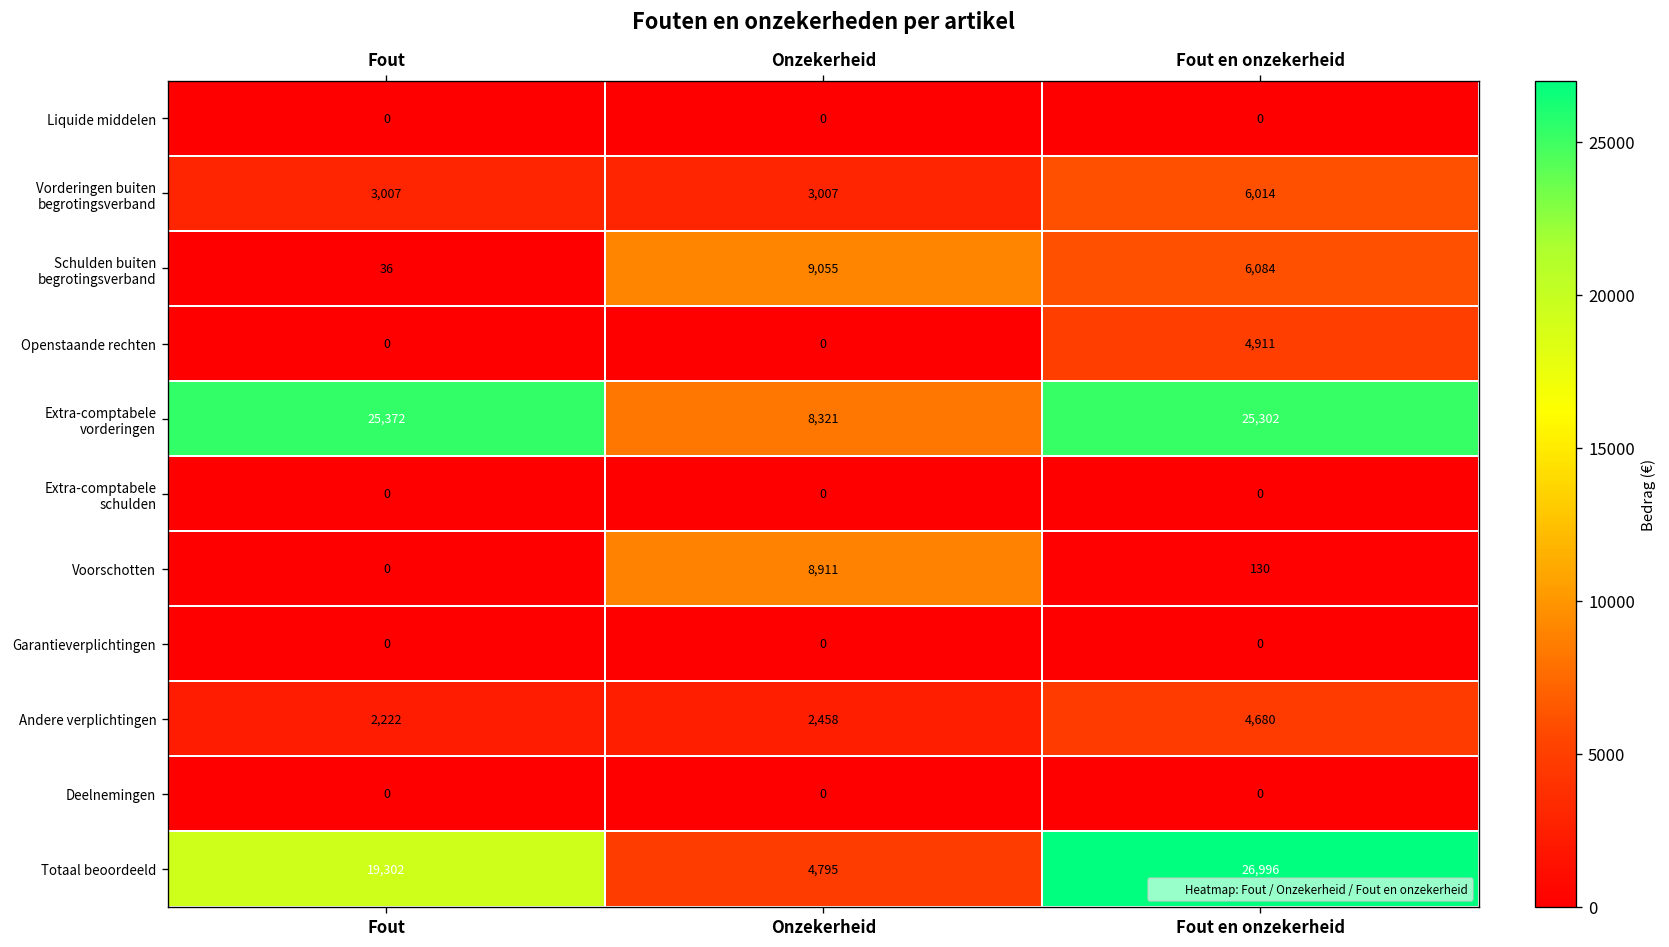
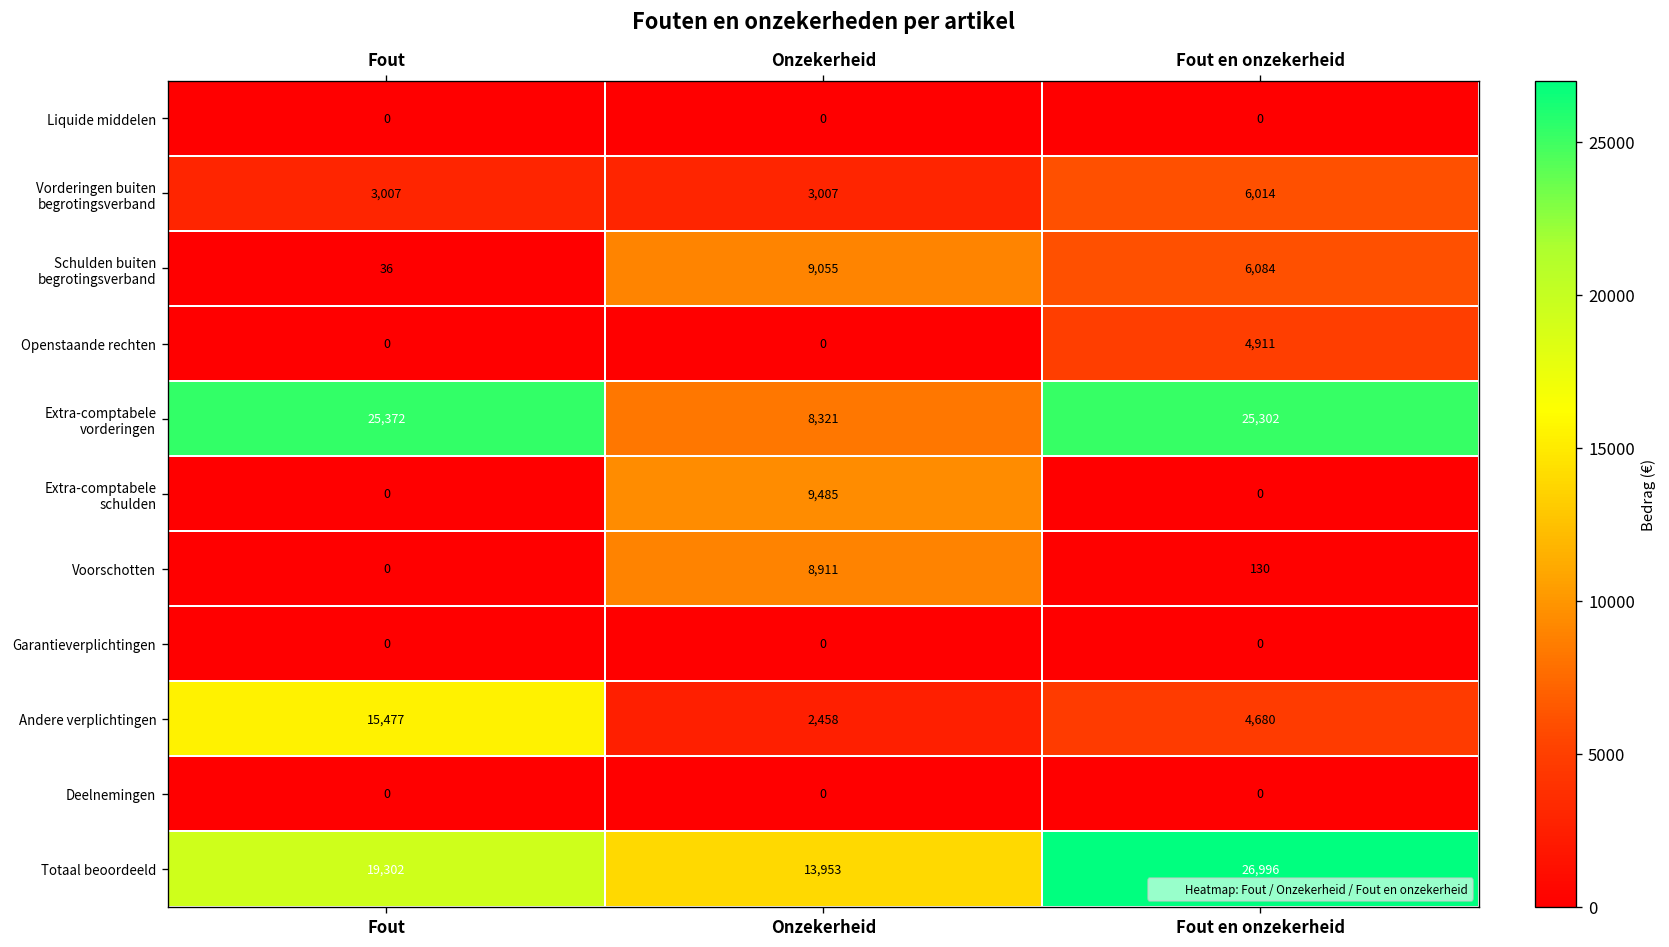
  {
    "Liquide middelen": {
      "Fout": "0",
      "Onzekerheid": "0",
      "Fout en onzekerheid": "0"
    },
    "Vorderingen buiten begrotingsverband": {
      "Fout": "3,007",
      "Onzekerheid": "3,007",
      "Fout en onzekerheid": "6,014"
    },
    "Schulden buiten begrotingsverband": {
      "Fout": "36",
      "Onzekerheid": "9,055",
      "Fout en onzekerheid": "6,084"
    },
    "Openstaande rechten": {
      "Fout": "0",
      "Onzekerheid": "0",
      "Fout en onzekerheid": "4,911"
    },
    "Extra-comptabele vorderingen": {
      "Fout": "25,372",
      "Onzekerheid": "8,321",
      "Fout en onzekerheid": "25,302"
    },
    "Extra-comptabele schulden": {
      "Fout": "0",
-     "Onzekerheid": "0",
+     "Onzekerheid": "9,485",
      "Fout en onzekerheid": "0"
    },
    "Voorschotten": {
      "Fout": "0",
      "Onzekerheid": "8,911",
      "Fout en onzekerheid": "130"
    },
    "Garantieverplichtingen": {
      "Fout": "0",
      "Onzekerheid": "0",
      "Fout en onzekerheid": "0"
    },
    "Andere verplichtingen": {
-     "Fout": "2,222",
+     "Fout": "15,477",
      "Onzekerheid": "2,458",
      "Fout en onzekerheid": "4,680"
    },
    "Deelnemingen": {
      "Fout": "0",
      "Onzekerheid": "0",
      "Fout en onzekerheid": "0"
    },
    "Totaal beoordeeld": {
      "Fout": "19,302",
-     "Onzekerheid": "4,795",
+     "Onzekerheid": "13,953",
      "Fout en onzekerheid": "26,996"
    }
  }
